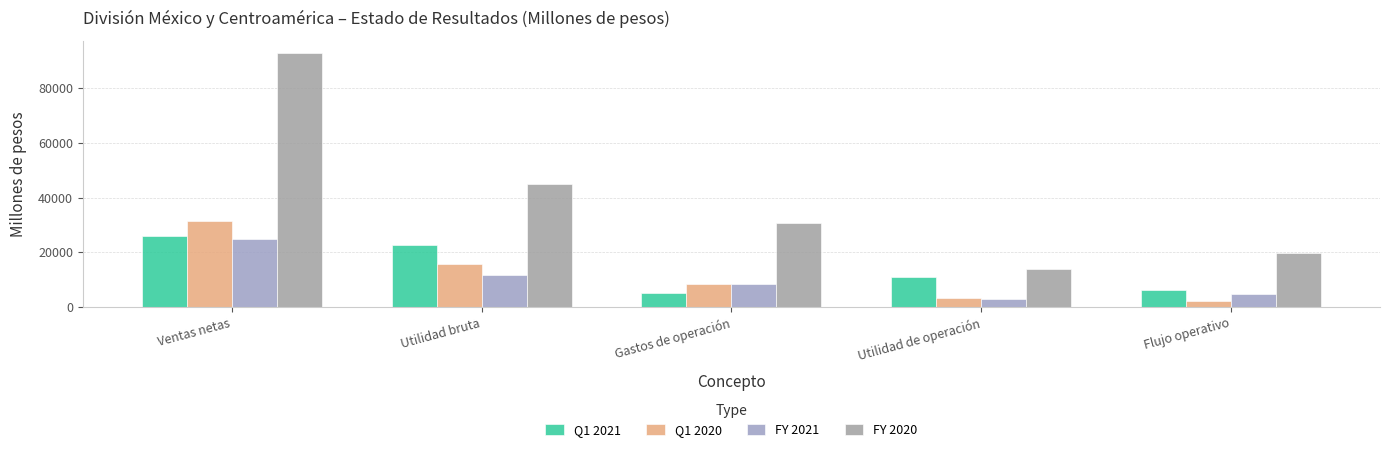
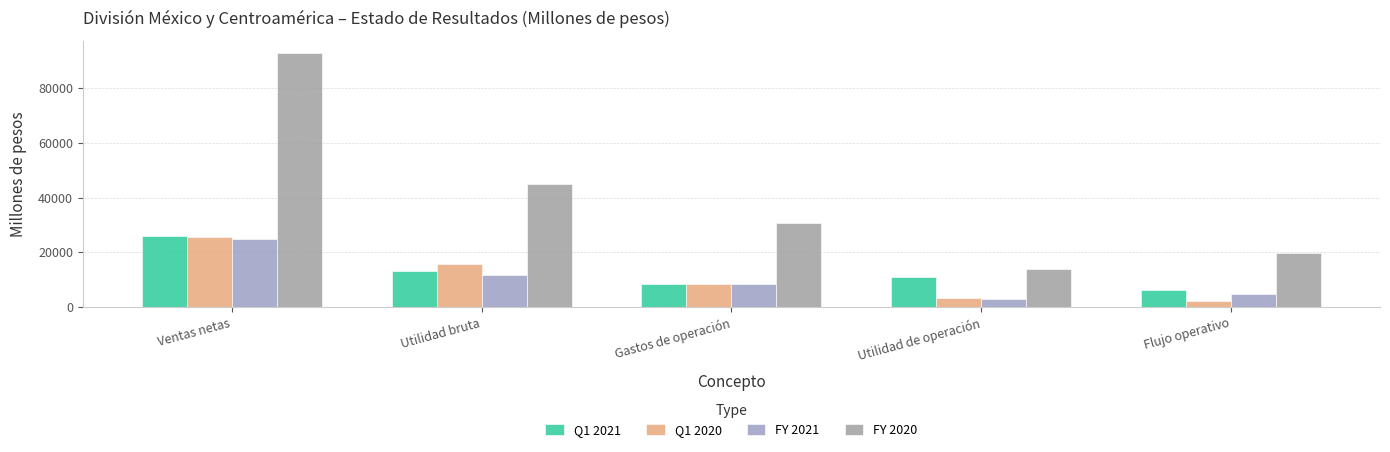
  {
    "Q1 2021": {
      "Ventas netas": 26000,
-     "Utilidad bruta": 23000,
-     "Gastos de operación": 5000,
+     "Utilidad bruta": 13000,
+     "Gastos de operación": 9000,
      "Utilidad de operación": 11000,
      "Flujo operativo": 6000
    },
    "Q1 2020": {
-     "Ventas netas": 31000,
+     "Ventas netas": 26000,
      "Utilidad bruta": 16000,
      "Gastos de operación": 9000,
      "Utilidad de operación": 3000,
      "Flujo operativo": 2000
    }
  }
